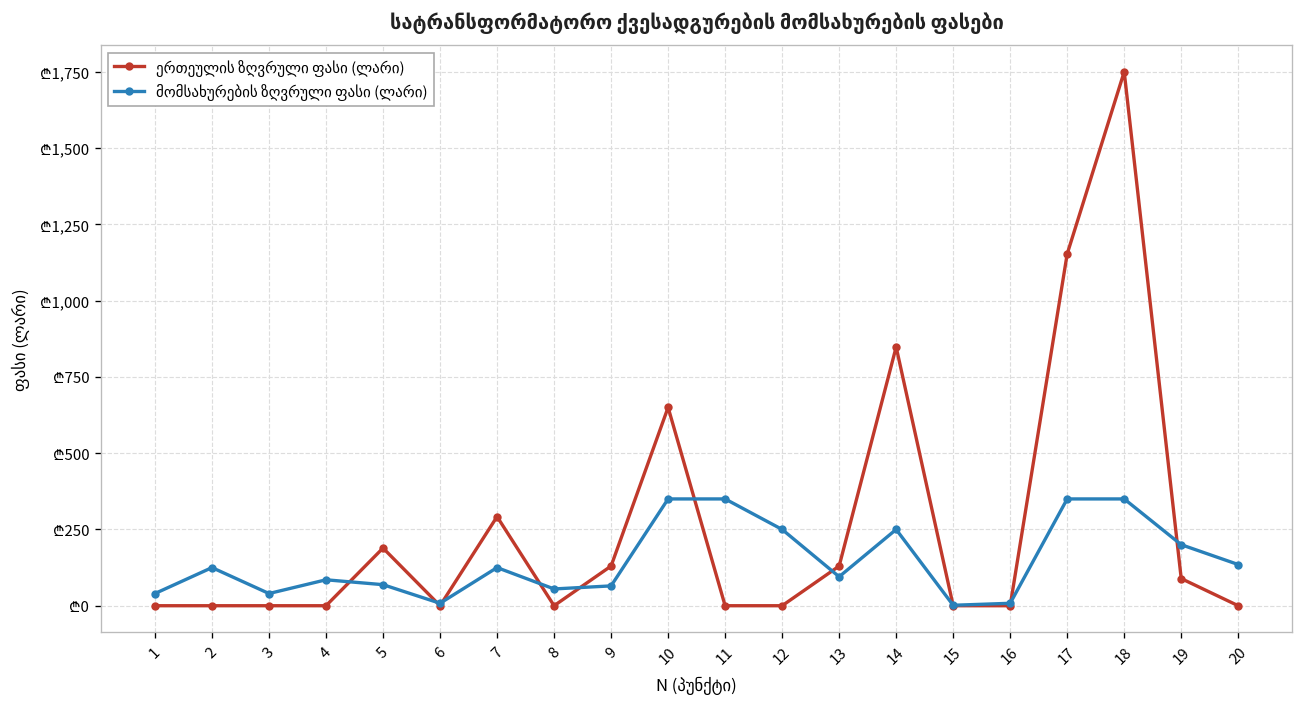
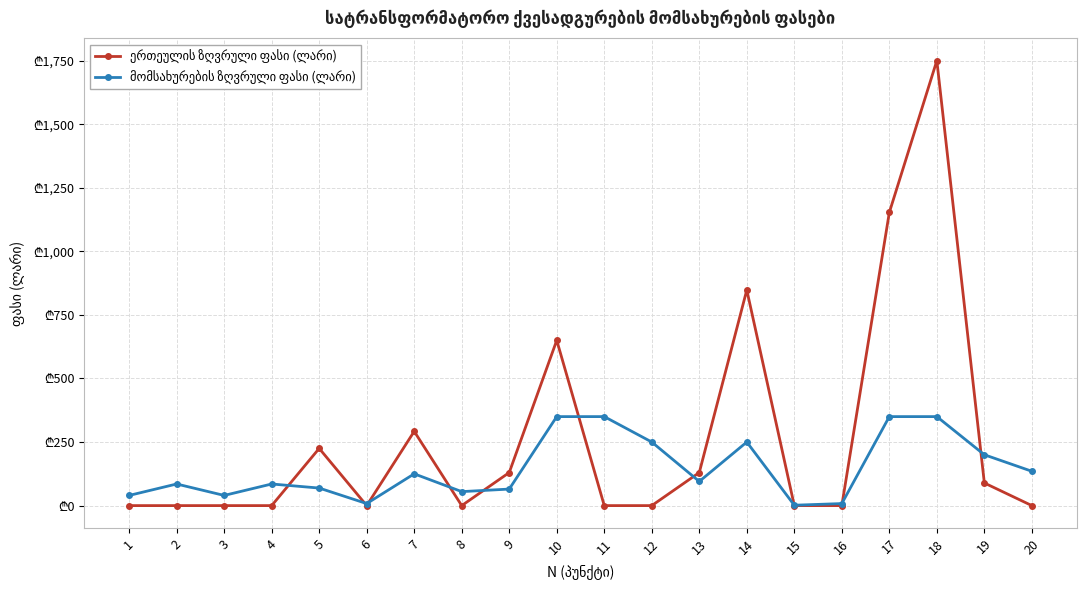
  {
    "ერთეულის ზღვრული ფასი (ლარი)": {
      "1": "₾0",
      "2": "₾0",
      "3": "₾0",
      "4": "₾0",
-     "5": "₾190",
+     "5": "₾230",
      "7": "₾290",
      "8": "₾0",
      "9": "₾130",
      "10": "₾650",
      "11": "₾0",
      "12": "₾0",
      "13": "₾130",
      "14": "₾850",
      "17": "₾1,150",
      "18": "₾1,750",
      "19": "₾90",
      "20": "₾0"
    },
    "მომსახურების ზღვრული ფასი (ლარი)": {
      "1": "₾40",
-     "2": "₾130",
+     "2": "₾90",
      "3": "₾40",
      "4": "₾90",
      "5": "₾70",
      "7": "₾130",
      "8": "₾60",
      "9": "₾70",
      "10": "₾350",
      "11": "₾350",
      "12": "₾250",
      "13": "₾100",
      "14": "₾250",
      "17": "₾350",
      "18": "₾350",
      "19": "₾200",
      "20": "₾140"
    }
  }
